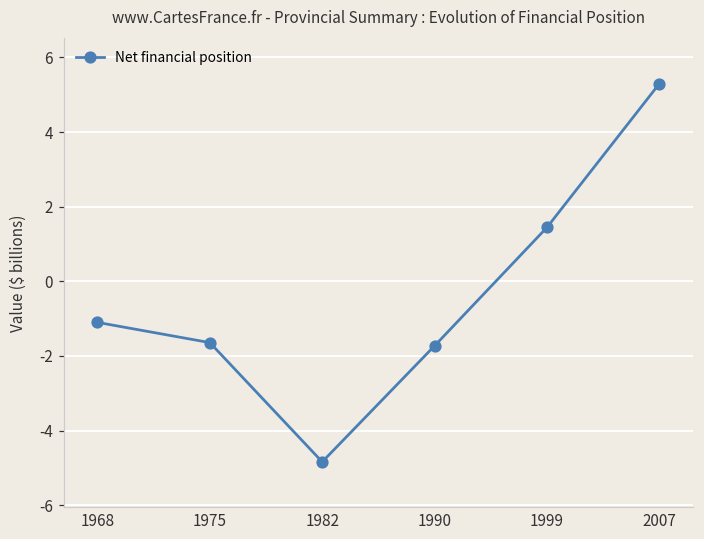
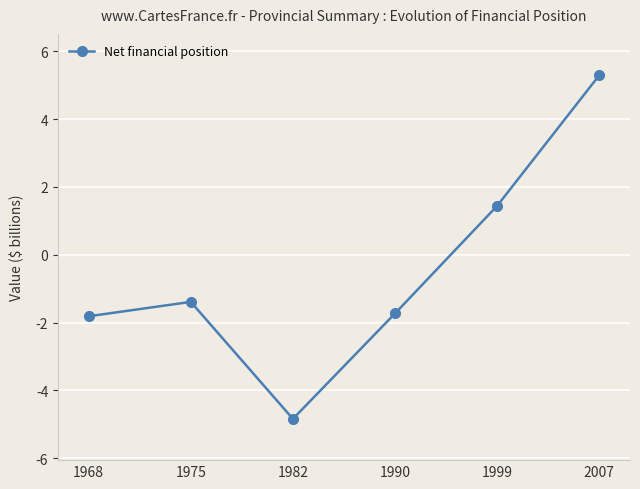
  {
-   "1968": -1.1,
-   "1975": -1.6,
+   "1968": -1.8,
+   "1975": -1.4,
    "1982": -4.8,
    "1990": -1.7,
    "1999": 1.4,
    "2007": 5.3
  }
